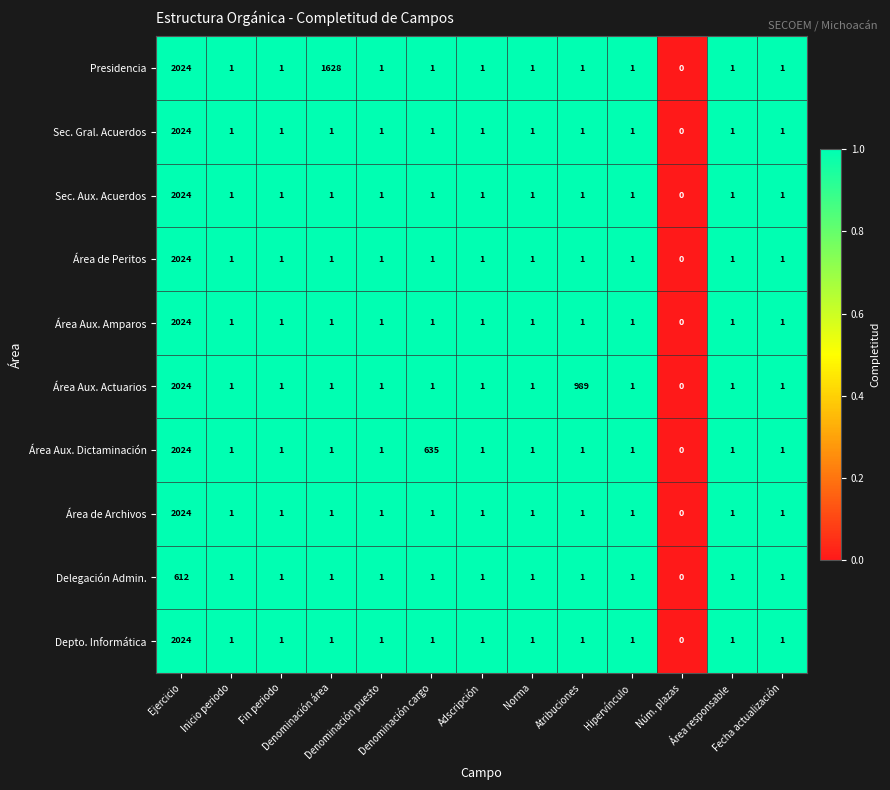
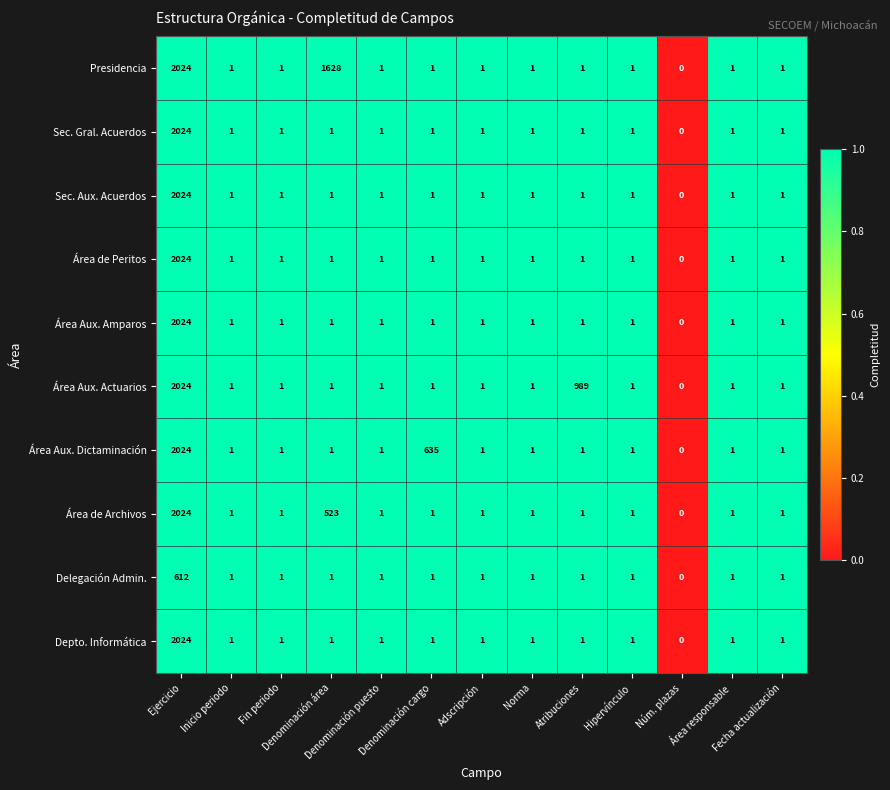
  {
    "Presidencia": {
      "Ejercicio": 2024,
      "Inicio periodo": 1,
      "Fin periodo": 1,
      "Denominación área": 1628,
      "Denominación puesto": 1,
      "Denominación cargo": 1,
      "Adscripción": 1,
      "Norma": 1,
      "Atribuciones": 1,
      "Hipervínculo": 1,
      "Núm. plazas": 0,
      "Área responsable": 1,
      "Fecha actualización": 1
    },
    "Sec. Gral. Acuerdos": {
      "Ejercicio": 2024,
      "Inicio periodo": 1,
      "Fin periodo": 1,
      "Denominación área": 1,
      "Denominación puesto": 1,
      "Denominación cargo": 1,
      "Adscripción": 1,
      "Norma": 1,
      "Atribuciones": 1,
      "Hipervínculo": 1,
      "Núm. plazas": 0,
      "Área responsable": 1,
      "Fecha actualización": 1
    },
    "Sec. Aux. Acuerdos": {
      "Ejercicio": 2024,
      "Inicio periodo": 1,
      "Fin periodo": 1,
      "Denominación área": 1,
      "Denominación puesto": 1,
      "Denominación cargo": 1,
      "Adscripción": 1,
      "Norma": 1,
      "Atribuciones": 1,
      "Hipervínculo": 1,
      "Núm. plazas": 0,
      "Área responsable": 1,
      "Fecha actualización": 1
    },
    "Área de Peritos": {
      "Ejercicio": 2024,
      "Inicio periodo": 1,
      "Fin periodo": 1,
      "Denominación área": 1,
      "Denominación puesto": 1,
      "Denominación cargo": 1,
      "Adscripción": 1,
      "Norma": 1,
      "Atribuciones": 1,
      "Hipervínculo": 1,
      "Núm. plazas": 0,
      "Área responsable": 1,
      "Fecha actualización": 1
    },
    "Área Aux. Amparos": {
      "Ejercicio": 2024,
      "Inicio periodo": 1,
      "Fin periodo": 1,
      "Denominación área": 1,
      "Denominación puesto": 1,
      "Denominación cargo": 1,
      "Adscripción": 1,
      "Norma": 1,
      "Atribuciones": 1,
      "Hipervínculo": 1,
      "Núm. plazas": 0,
      "Área responsable": 1,
      "Fecha actualización": 1
    },
    "Área Aux. Actuarios": {
      "Ejercicio": 2024,
      "Inicio periodo": 1,
      "Fin periodo": 1,
      "Denominación área": 1,
      "Denominación puesto": 1,
      "Denominación cargo": 1,
      "Adscripción": 1,
      "Norma": 1,
      "Atribuciones": 989,
      "Hipervínculo": 1,
      "Núm. plazas": 0,
      "Área responsable": 1,
      "Fecha actualización": 1
    },
    "Área Aux. Dictaminación": {
      "Ejercicio": 2024,
      "Inicio periodo": 1,
      "Fin periodo": 1,
      "Denominación área": 1,
      "Denominación puesto": 1,
      "Denominación cargo": 635,
      "Adscripción": 1,
      "Norma": 1,
      "Atribuciones": 1,
      "Hipervínculo": 1,
      "Núm. plazas": 0,
      "Área responsable": 1,
      "Fecha actualización": 1
    },
    "Área de Archivos": {
      "Ejercicio": 2024,
      "Inicio periodo": 1,
      "Fin periodo": 1,
-     "Denominación área": 1,
+     "Denominación área": 523,
      "Denominación puesto": 1,
      "Denominación cargo": 1,
      "Adscripción": 1,
      "Norma": 1,
      "Atribuciones": 1,
      "Hipervínculo": 1,
      "Núm. plazas": 0,
      "Área responsable": 1,
      "Fecha actualización": 1
    },
    "Delegación Admin.": {
      "Ejercicio": 612,
      "Inicio periodo": 1,
      "Fin periodo": 1,
      "Denominación área": 1,
      "Denominación puesto": 1,
      "Denominación cargo": 1,
      "Adscripción": 1,
      "Norma": 1,
      "Atribuciones": 1,
      "Hipervínculo": 1,
      "Núm. plazas": 0,
      "Área responsable": 1,
      "Fecha actualización": 1
    },
    "Depto. Informática": {
      "Ejercicio": 2024,
      "Inicio periodo": 1,
      "Fin periodo": 1,
      "Denominación área": 1,
      "Denominación puesto": 1,
      "Denominación cargo": 1,
      "Adscripción": 1,
      "Norma": 1,
      "Atribuciones": 1,
      "Hipervínculo": 1,
      "Núm. plazas": 0,
      "Área responsable": 1,
      "Fecha actualización": 1
    }
  }
